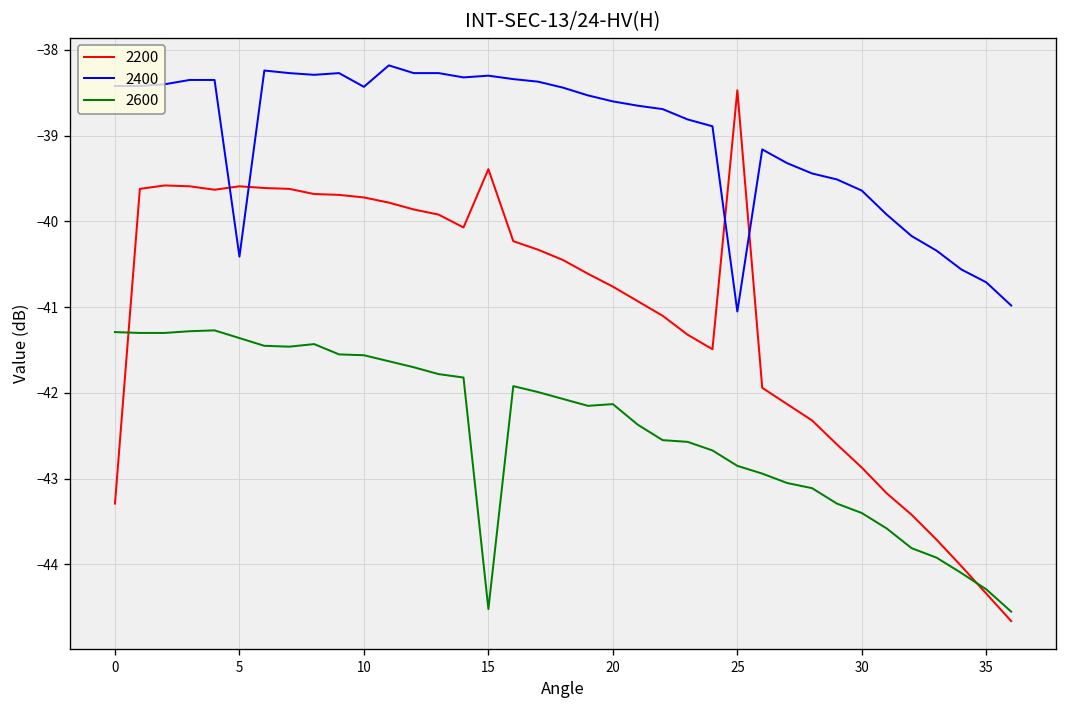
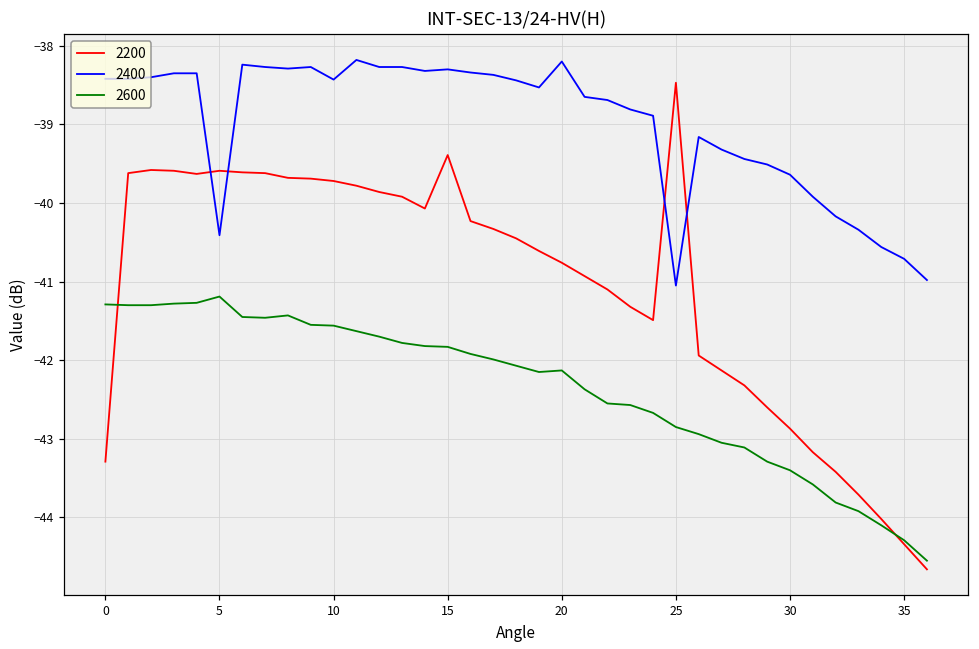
  {
    "2200": {
      "0": -43.3,
      "5": -39.6,
      "10": -39.7,
      "15": -39.4,
      "20": -40.8,
      "25": -38.5,
      "30": -42.9,
      "35": -44.3
    },
    "2400": {
      "5": -40.4,
      "10": -38.4,
      "15": -38.3,
-     "20": -38.6,
+     "20": -38.2,
      "25": -41.1,
      "30": -39.6,
      "35": -40.7
    },
    "2600": {
      "0": -41.3,
-     "5": -41.4,
+     "5": -41.2,
      "10": -41.6,
-     "15": -44.5,
+     "15": -41.8,
      "20": -42.1,
      "25": -42.9,
      "30": -43.4,
      "35": -44.3
    }
  }
